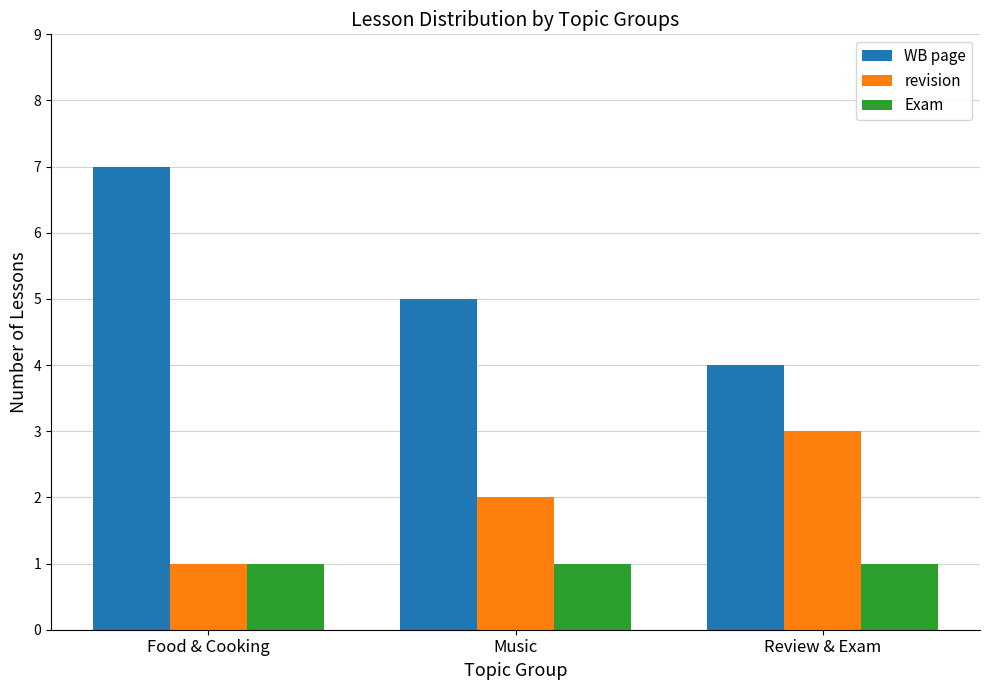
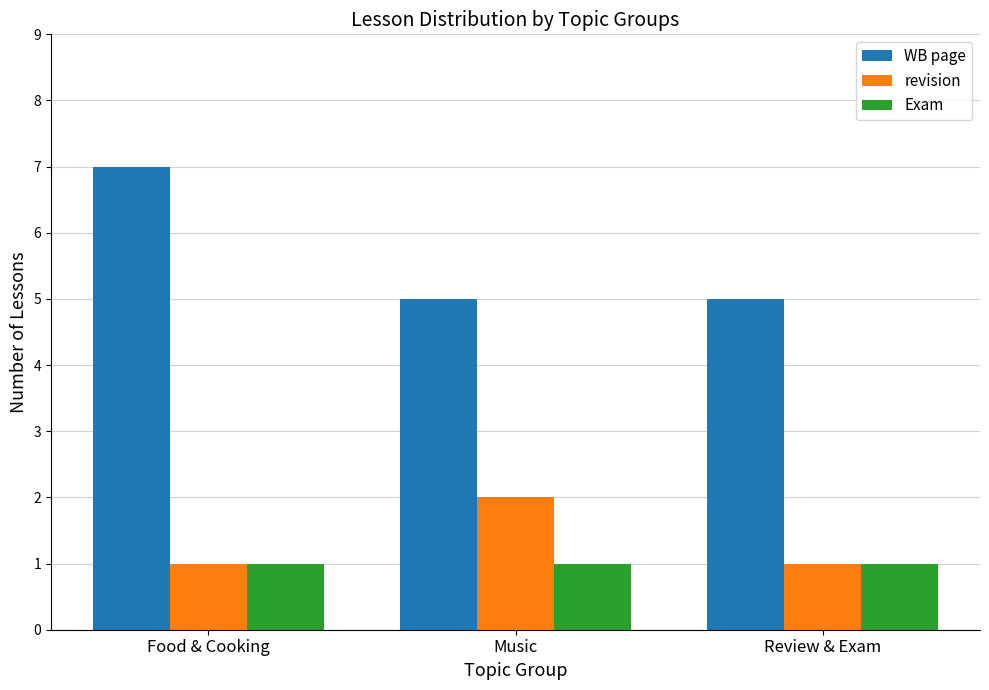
  {
    "WB page": {
      "Food & Cooking": 7,
      "Music": 5,
-     "Review & Exam": 4
+     "Review & Exam": 5
    },
    "revision": {
      "Food & Cooking": 1,
      "Music": 2,
-     "Review & Exam": 3
+     "Review & Exam": 1
    },
    "Exam": {
      "Food & Cooking": 1,
      "Music": 1,
      "Review & Exam": 1
    }
  }
